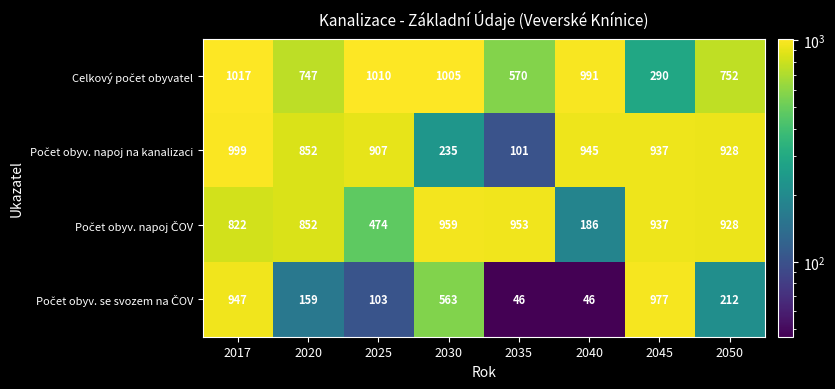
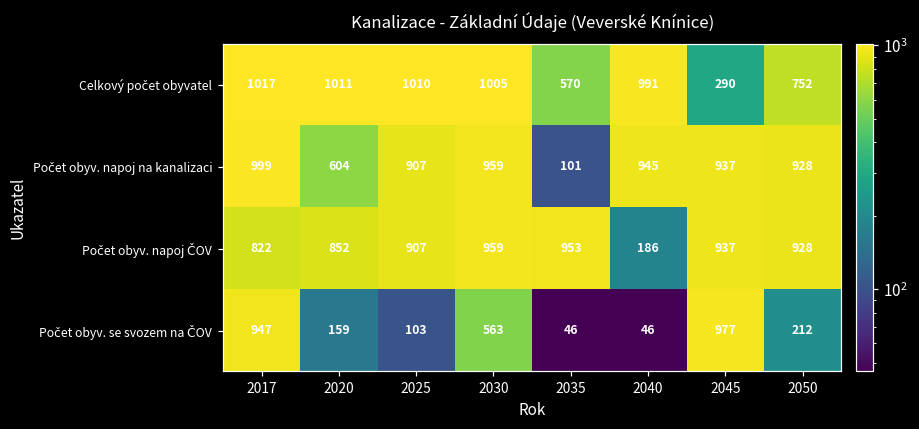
  {
    "Celkový počet obyvatel": {
      "2017": 1017,
-     "2020": 747,
+     "2020": 1011,
      "2025": 1010,
      "2030": 1005,
      "2035": 570,
      "2040": 991,
      "2045": 290,
      "2050": 752
    },
    "Počet obyv. napoj na kanalizaci": {
      "2017": 999,
-     "2020": 852,
+     "2020": 604,
      "2025": 907,
-     "2030": 235,
+     "2030": 959,
      "2035": 101,
      "2040": 945,
      "2045": 937,
      "2050": 928
    },
    "Počet obyv. napoj ČOV": {
      "2017": 822,
      "2020": 852,
-     "2025": 474,
+     "2025": 907,
      "2030": 959,
      "2035": 953,
      "2040": 186,
      "2045": 937,
      "2050": 928
    },
    "Počet obyv. se svozem na ČOV": {
      "2017": 947,
      "2020": 159,
      "2025": 103,
      "2030": 563,
      "2035": 46,
      "2040": 46,
      "2045": 977,
      "2050": 212
    }
  }
